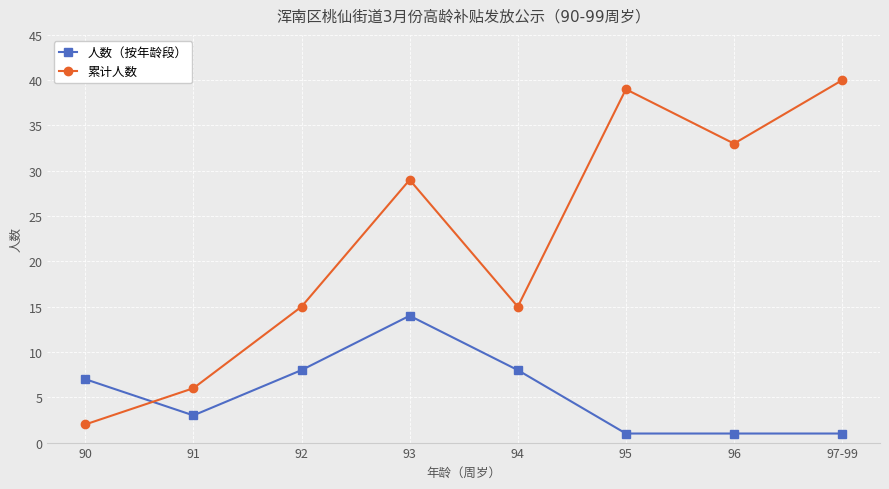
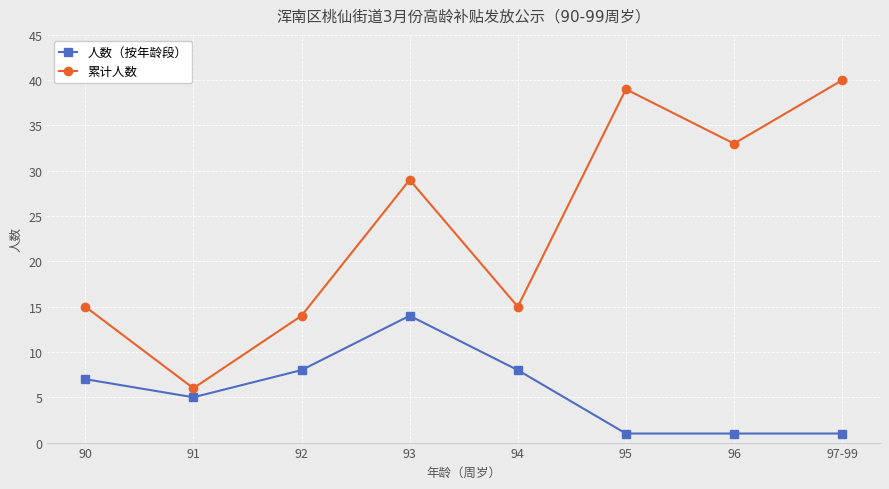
  {
    "人数（按年龄段）": {
      "90": 7,
-     "91": 3,
+     "91": 5,
      "92": 8,
      "93": 14,
      "94": 8,
      "95": 1,
      "96": 1,
      "97-99": 1
    },
    "累计人数": {
-     "90": 2,
+     "90": 15,
      "91": 6,
-     "92": 15,
+     "92": 14,
      "93": 29,
      "94": 15,
      "95": 39,
      "96": 33,
      "97-99": 40
    }
  }
